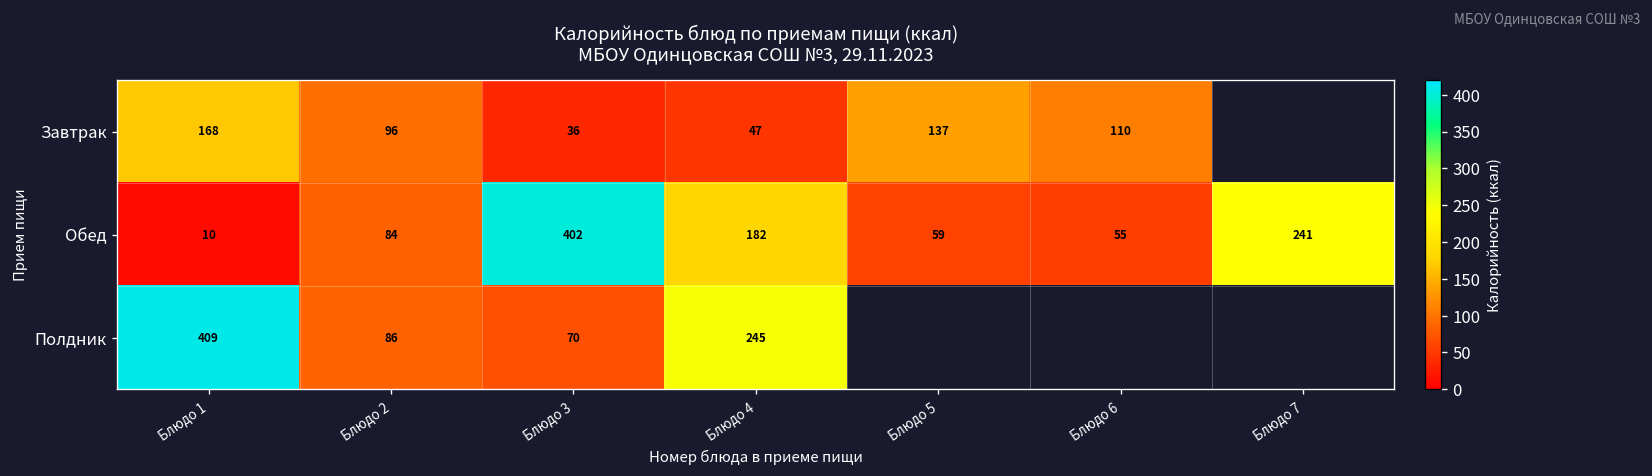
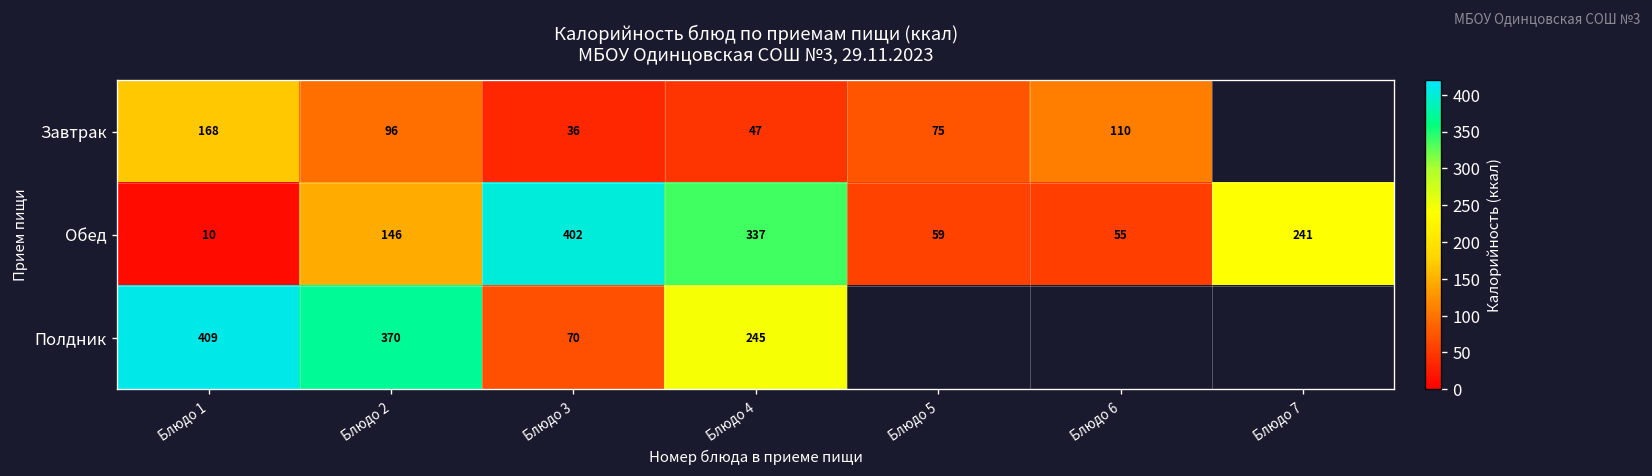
  {
    "Завтрак": {
      "Блюдо 1": 168,
      "Блюдо 2": 96,
      "Блюдо 3": 36,
      "Блюдо 4": 47,
-     "Блюдо 5": 137,
+     "Блюдо 5": 75,
      "Блюдо 6": 110
    },
    "Обед": {
      "Блюдо 1": 10,
-     "Блюдо 2": 84,
+     "Блюдо 2": 146,
      "Блюдо 3": 402,
-     "Блюдо 4": 182,
+     "Блюдо 4": 337,
      "Блюдо 5": 59,
      "Блюдо 6": 55,
      "Блюдо 7": 241
    },
    "Полдник": {
      "Блюдо 1": 409,
-     "Блюдо 2": 86,
+     "Блюдо 2": 370,
      "Блюдо 3": 70,
      "Блюдо 4": 245
    }
  }
